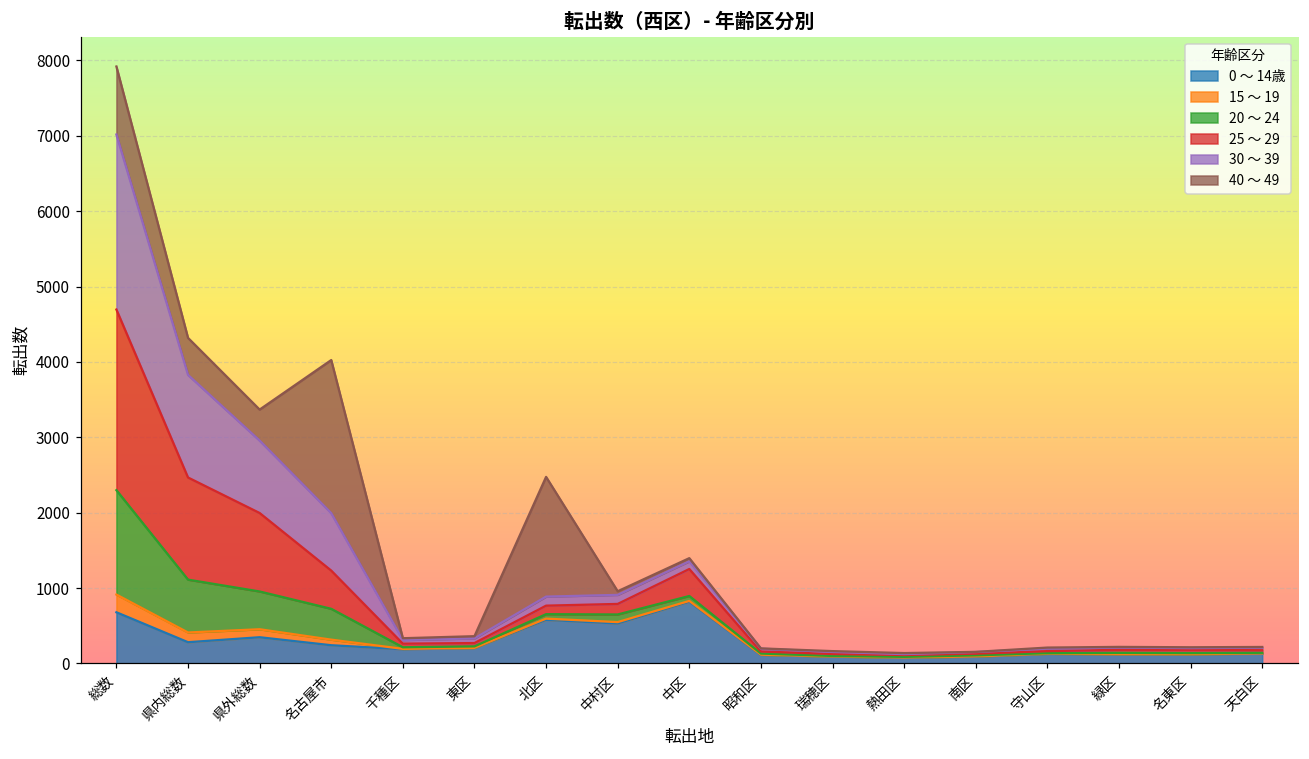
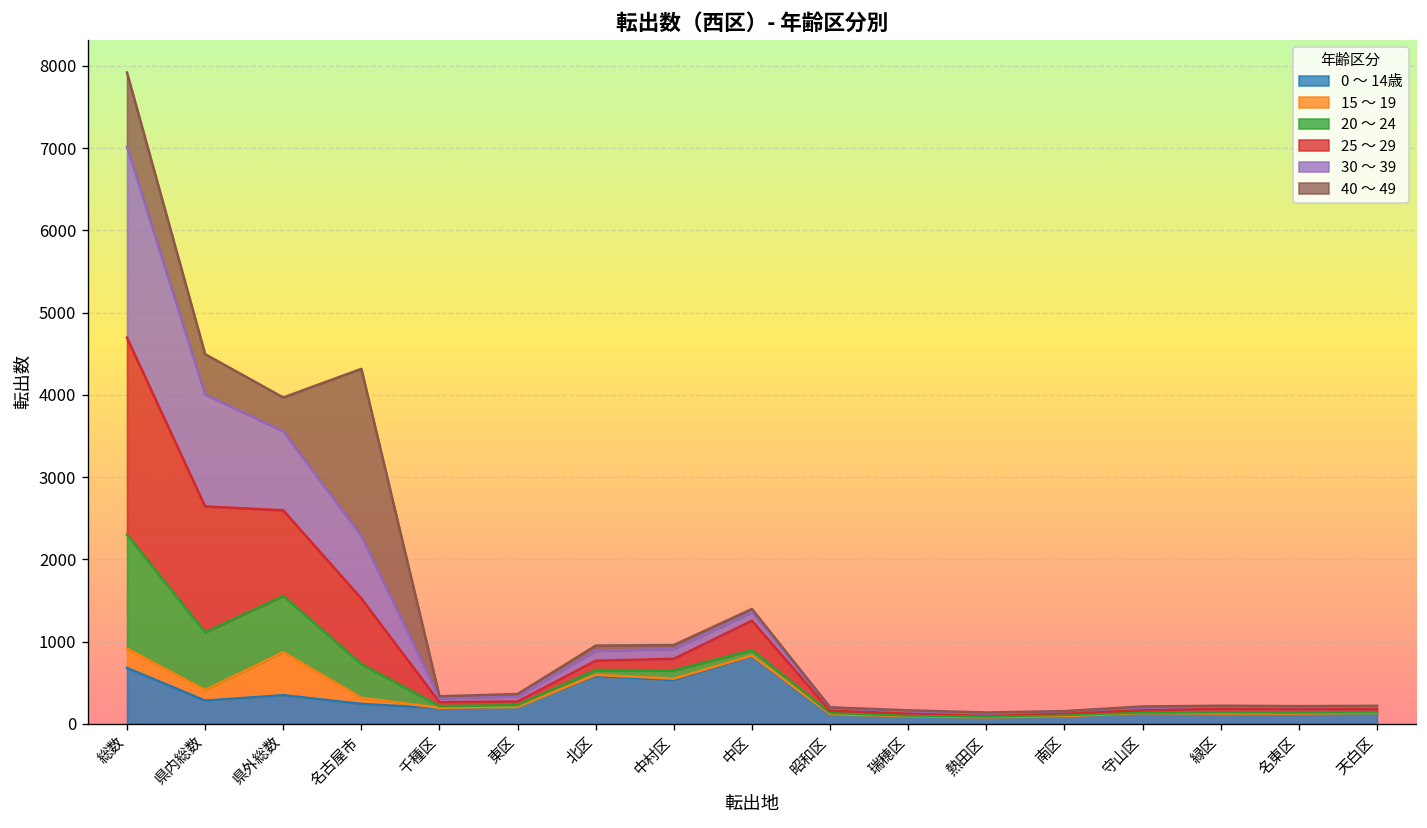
  {
    "0 〜 14歳": {
      "総数": 700,
      "県内総数": 300,
      "県外総数": 300,
      "名古屋市": 200
    },
    "15 〜 19": {
      "総数": 200,
      "県内総数": 100,
-     "県外総数": 100,
+     "県外総数": 500,
      "名古屋市": 100
    },
    "20 〜 24": {
      "総数": 1400,
      "県内総数": 700,
-     "県外総数": 500,
+     "県外総数": 700,
      "名古屋市": 400,
      "北区": 100,
      "中村区": 100,
      "中区": 100
    },
    "25 〜 29": {
      "総数": 2400,
-     "県内総数": 1400,
+     "県内総数": 1500,
      "県外総数": 1000,
-     "名古屋市": 500,
+     "名古屋市": 800,
      "千種区": 0,
      "東区": 0,
      "北区": 100,
      "中村区": 100,
      "中区": 400
    },
    "30 〜 39": {
      "総数": 2300,
      "県内総数": 1400,
      "県外総数": 1000,
      "名古屋市": 800,
      "北区": 100,
      "中村区": 100,
      "中区": 100
    },
    "40 〜 49": {
      "総数": 900,
      "県内総数": 500,
      "県外総数": 400,
      "名古屋市": 2000,
-     "北区": 1600,
+     "北区": 100,
      "中村区": 0,
      "中区": 0
    }
  }
